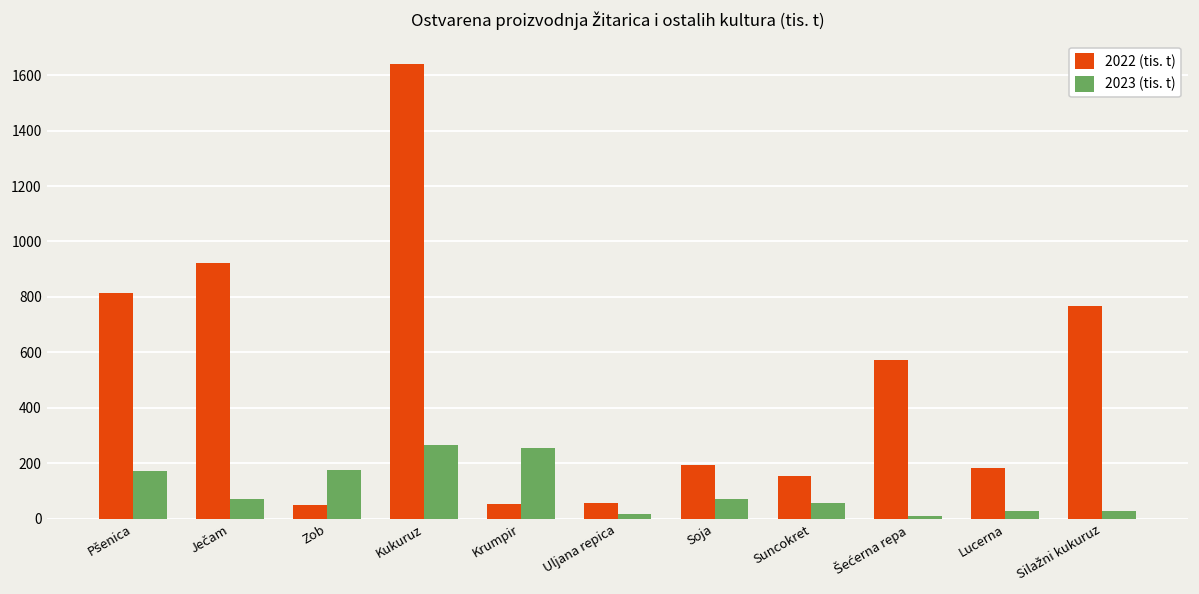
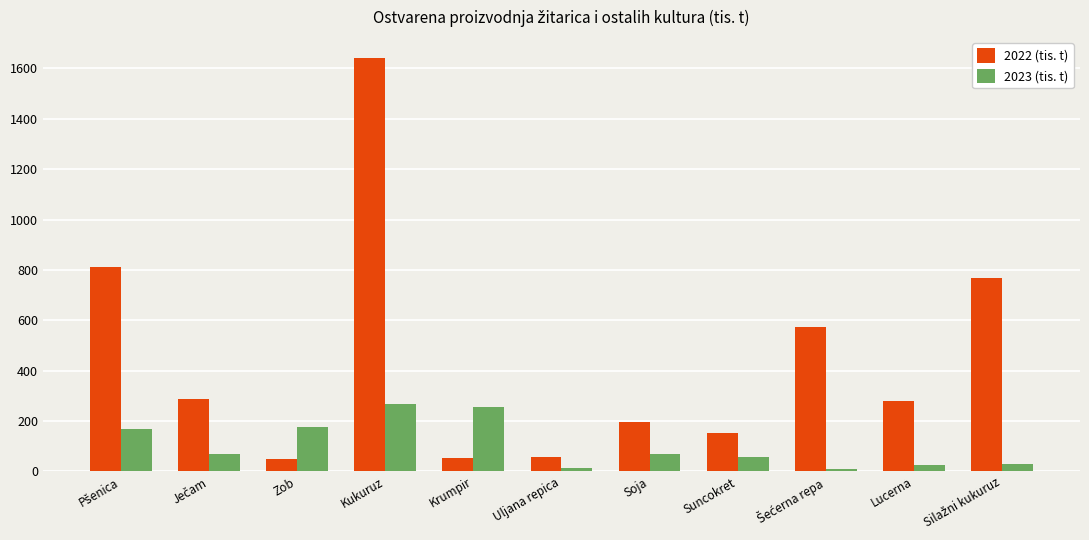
  {
    "2022 (tis. t)": {
      "Pšenica": 810,
-     "Ječam": 920,
+     "Ječam": 290,
      "Zob": 50,
      "Kukuruz": 1640,
      "Krumpir": 50,
      "Uljana repica": 60,
      "Soja": 200,
      "Suncokret": 150,
      "Šećerna repa": 570,
-     "Lucerna": 180,
+     "Lucerna": 280,
      "Silažni kukuruz": 770
    },
    "2023 (tis. t)": {
      "Pšenica": 170,
      "Ječam": 70,
      "Zob": 180,
      "Kukuruz": 270,
      "Krumpir": 260,
      "Uljana repica": 20,
      "Soja": 70,
      "Suncokret": 60,
      "Lucerna": 30,
      "Silažni kukuruz": 30
    }
  }
